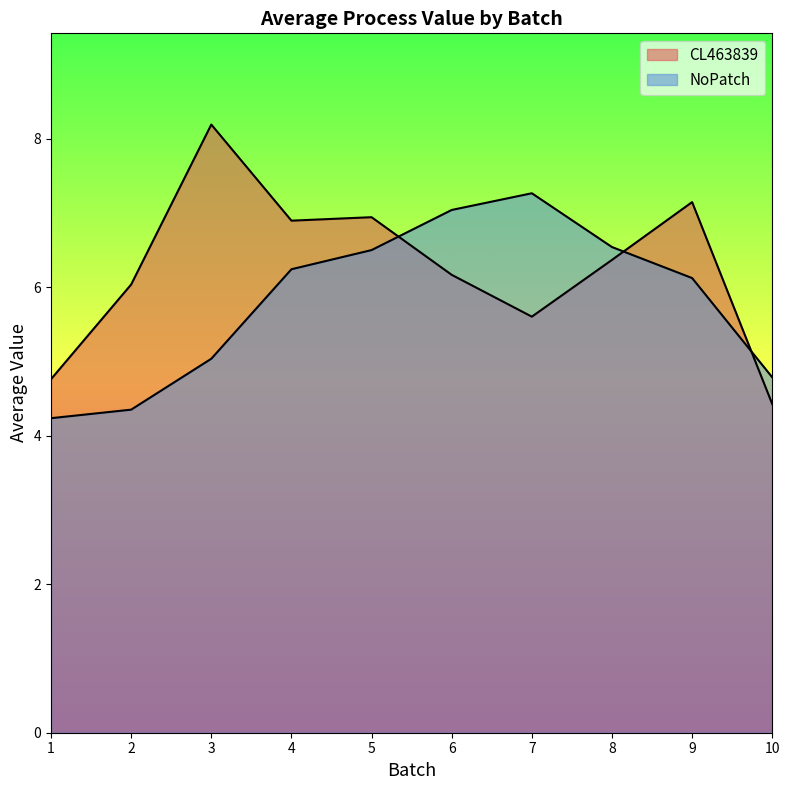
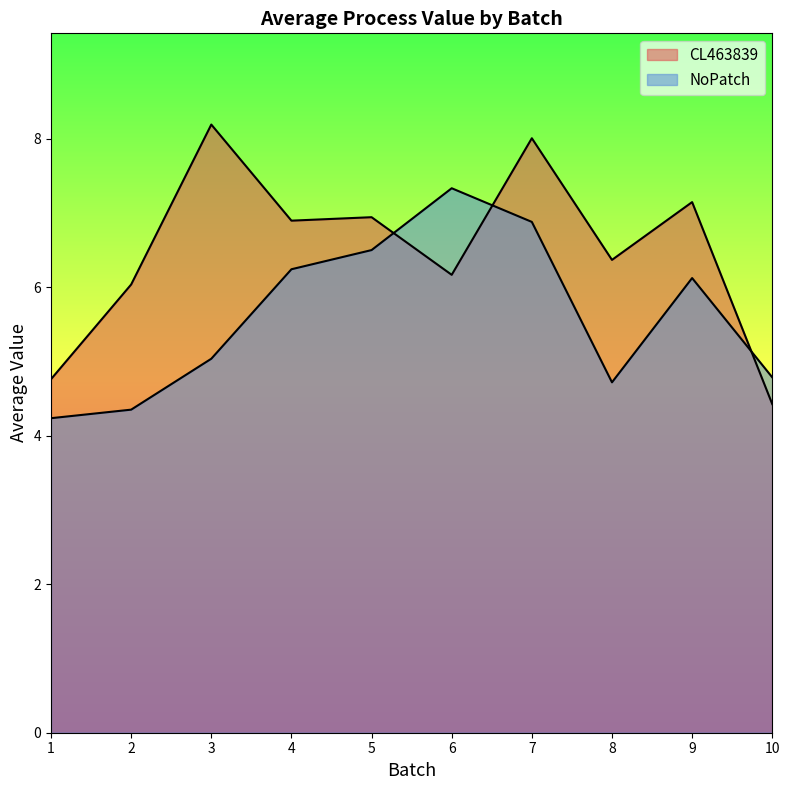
  {
    "CL463839": {
      "1": 4.8,
      "2": 6.0,
      "3": 8.2,
      "4": 6.9,
      "5": 6.9,
      "6": 6.2,
-     "7": 5.6,
+     "7": 8.0,
      "8": 6.4,
      "9": 7.1,
      "10": 4.4
    },
    "NoPatch": {
      "1": 4.2,
      "2": 4.3,
      "3": 5.0,
      "4": 6.2,
      "5": 6.5,
-     "6": 7.0,
-     "7": 7.3,
-     "8": 6.5,
+     "6": 7.3,
+     "7": 6.9,
+     "8": 4.7,
      "9": 6.1,
      "10": 4.8
    }
  }
